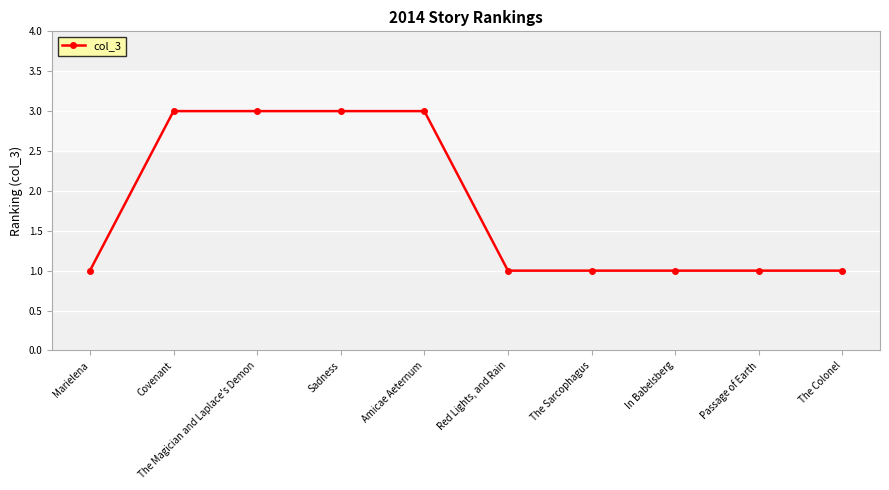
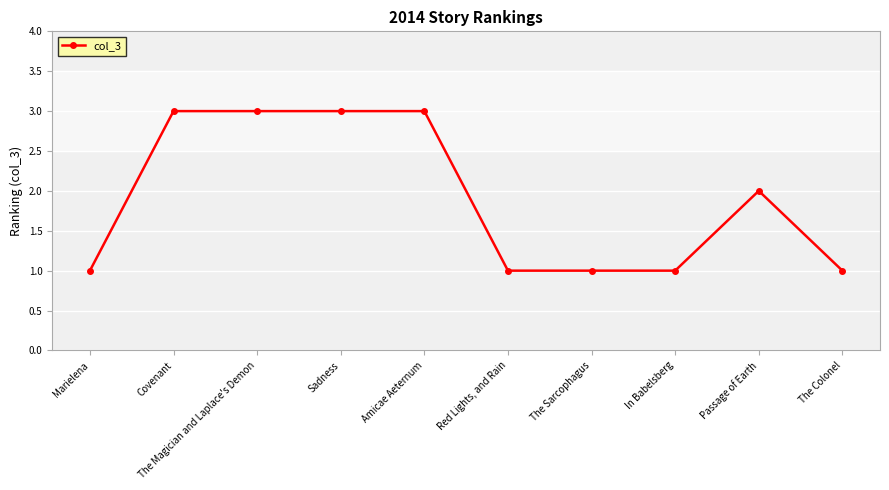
  {
    "Marielena": 1,
    "Covenant": 3,
    "The Magician and Laplace's Demon": 3,
    "Sadness": 3,
    "Amicae Aeternum": 3,
    "Red Lights, and Rain": 1,
    "The Sarcophagus": 1,
    "In Babelsberg": 1,
-   "Passage of Earth": 1,
+   "Passage of Earth": 2,
    "The Colonel": 1
  }
